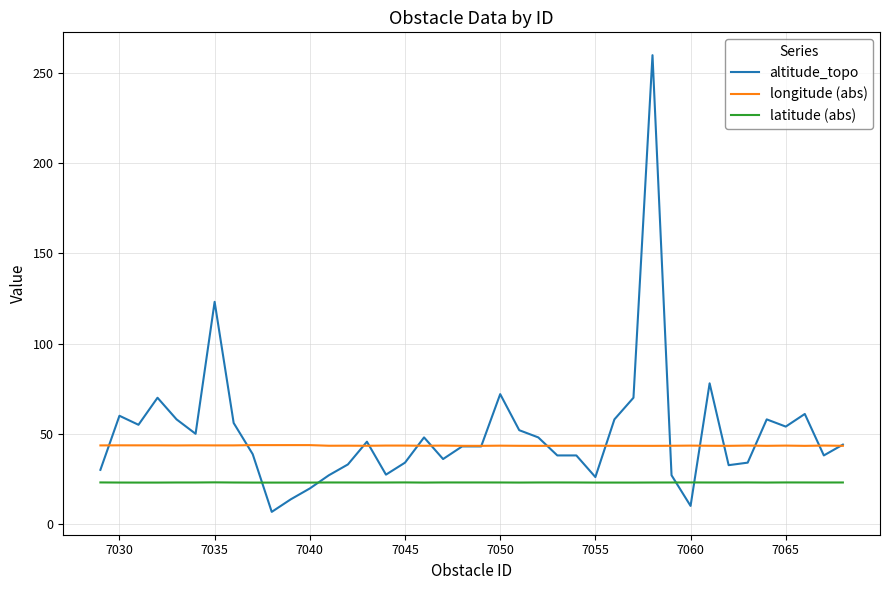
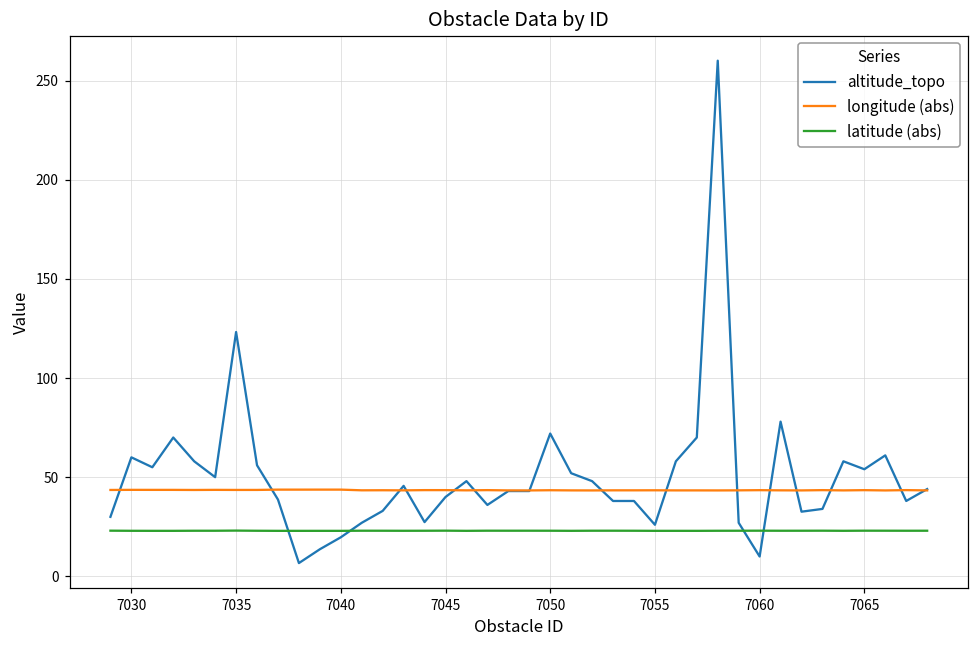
  {
    "altitude_topo": {
      "7030": 60,
      "7035": 123,
      "7040": 20,
-     "7045": 34,
+     "7045": 40,
      "7050": 72,
      "7055": 26,
      "7060": 10,
      "7065": 54
    },
    "longitude (abs)": {
      "7030": 44,
      "7035": 44,
      "7040": 44,
      "7045": 43,
      "7050": 43,
      "7055": 43,
      "7060": 43,
      "7065": 43
    },
    "latitude (abs)": {
      "7030": 23,
      "7035": 23,
      "7040": 23,
      "7045": 23,
      "7050": 23,
      "7055": 23,
      "7060": 23,
      "7065": 23
    }
  }
